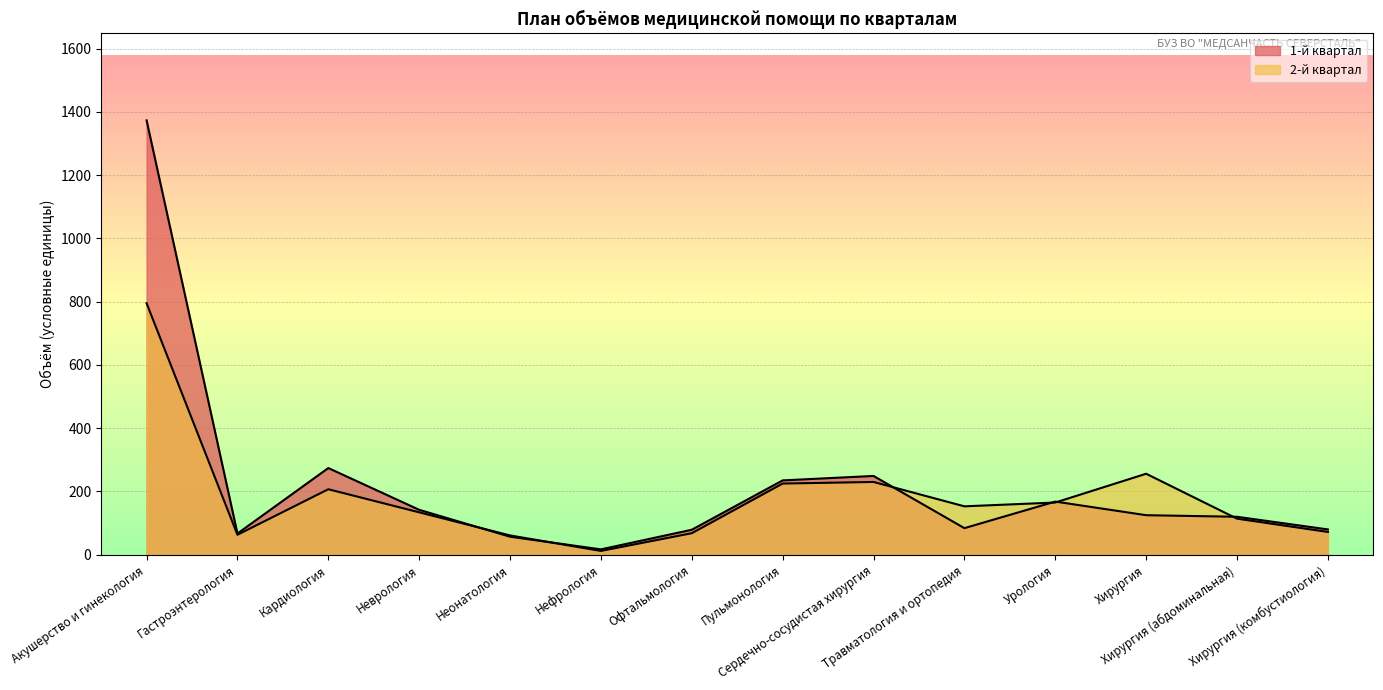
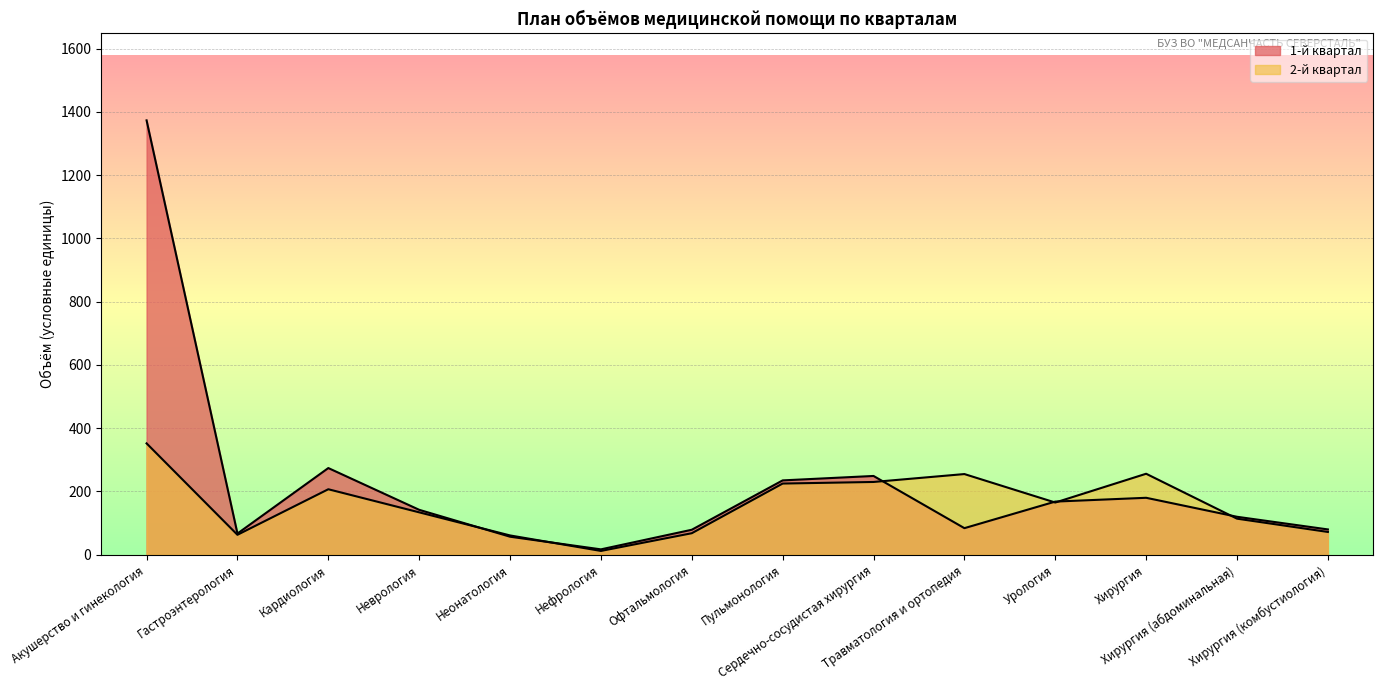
  {
    "1-й квартал": {
      "Акушерство и гинекология": 1370,
      "Кардиология": 270,
      "Офтальмология": 80,
      "Пульмонология": 240,
      "Сердечно-сосудистая хирургия": 250,
      "Травматология и ортопедия": 80,
-     "Хирургия": 130,
+     "Хирургия": 180,
      "Хирургия (комбустиология)": 80
    },
    "2-й квартал": {
-     "Акушерство и гинекология": 800,
+     "Акушерство и гинекология": 350,
      "Кардиология": 210,
      "Офтальмология": 70,
      "Пульмонология": 230,
      "Сердечно-сосудистая хирургия": 230,
-     "Травматология и ортопедия": 150,
+     "Травматология и ортопедия": 260,
      "Хирургия": 260,
      "Хирургия (комбустиология)": 70
    }
  }
